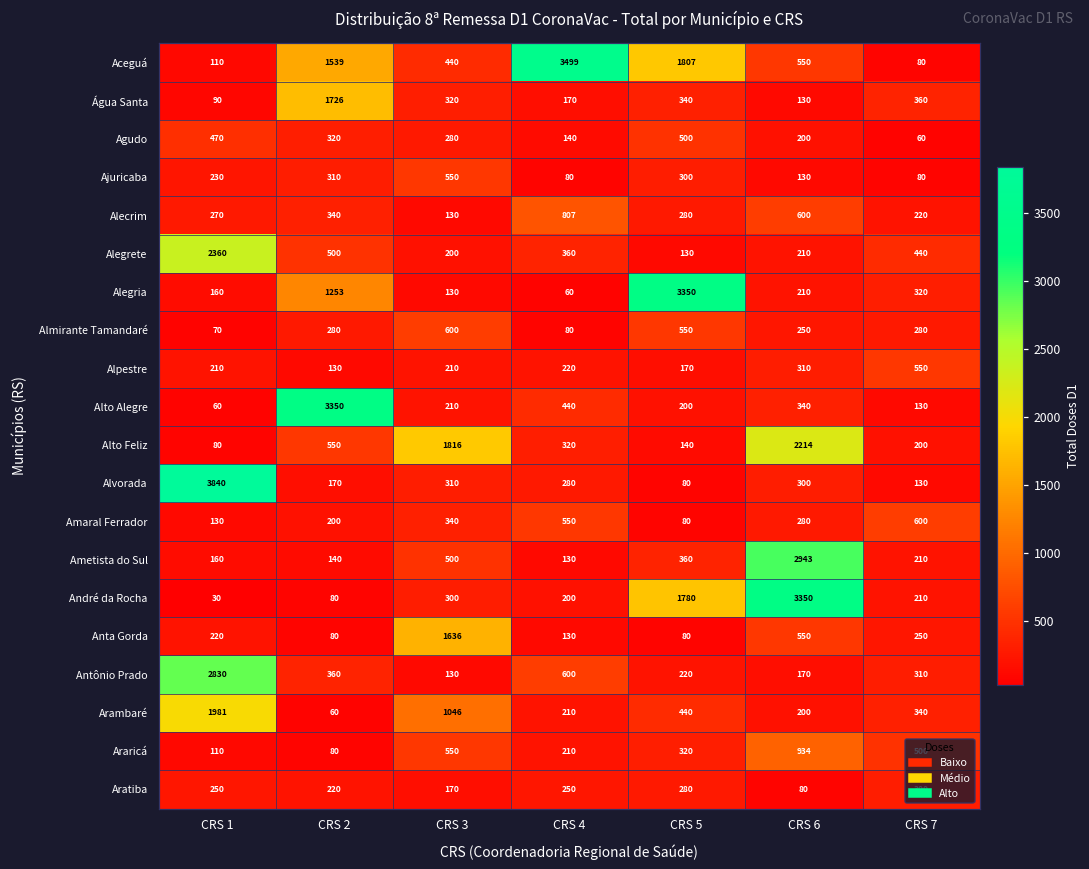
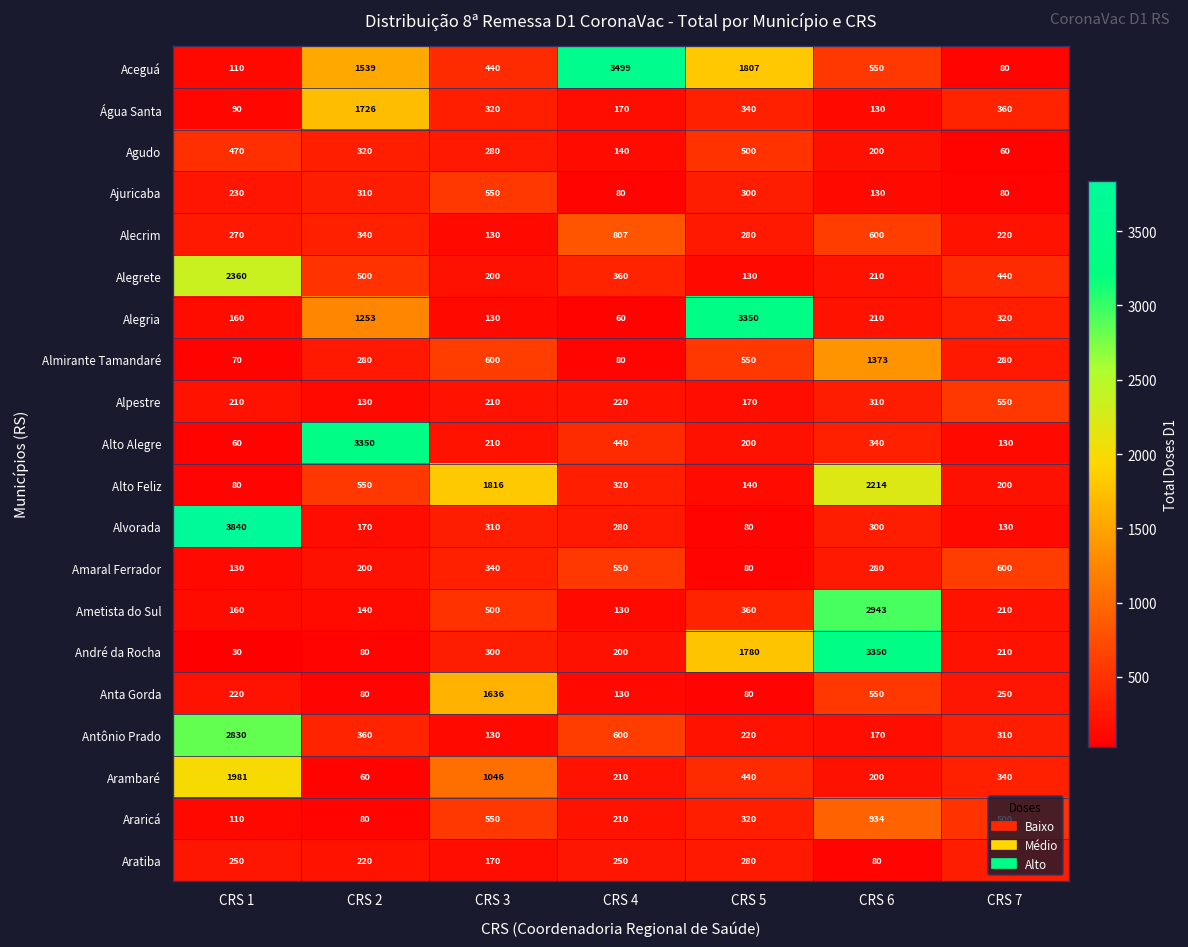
  {
    "Aceguá": {
      "CRS 1": 110,
      "CRS 2": 1539,
      "CRS 3": 440,
      "CRS 4": 3499,
      "CRS 5": 1807,
      "CRS 6": 550,
      "CRS 7": 80
    },
    "Água Santa": {
      "CRS 1": 90,
      "CRS 2": 1726,
      "CRS 3": 320,
      "CRS 4": 170,
      "CRS 5": 340,
      "CRS 6": 130,
      "CRS 7": 360
    },
    "Agudo": {
      "CRS 1": 470,
      "CRS 2": 320,
      "CRS 3": 280,
      "CRS 4": 140,
      "CRS 5": 500,
      "CRS 6": 200,
      "CRS 7": 60
    },
    "Ajuricaba": {
      "CRS 1": 230,
      "CRS 2": 310,
      "CRS 3": 550,
      "CRS 4": 80,
      "CRS 5": 300,
      "CRS 6": 130,
      "CRS 7": 80
    },
    "Alecrim": {
      "CRS 1": 270,
      "CRS 2": 340,
      "CRS 3": 130,
      "CRS 4": 807,
      "CRS 5": 280,
      "CRS 6": 600,
      "CRS 7": 220
    },
    "Alegrete": {
      "CRS 1": 2360,
      "CRS 2": 500,
      "CRS 3": 200,
      "CRS 4": 360,
      "CRS 5": 130,
      "CRS 6": 210,
      "CRS 7": 440
    },
    "Alegria": {
      "CRS 1": 160,
      "CRS 2": 1253,
      "CRS 3": 130,
      "CRS 4": 60,
      "CRS 5": 3350,
      "CRS 6": 210,
      "CRS 7": 320
    },
    "Almirante Tamandaré": {
      "CRS 1": 70,
      "CRS 2": 280,
      "CRS 3": 600,
      "CRS 4": 80,
      "CRS 5": 550,
-     "CRS 6": 250,
+     "CRS 6": 1373,
      "CRS 7": 280
    },
    "Alpestre": {
      "CRS 1": 210,
      "CRS 2": 130,
      "CRS 3": 210,
      "CRS 4": 220,
      "CRS 5": 170,
      "CRS 6": 310,
      "CRS 7": 550
    },
    "Alto Alegre": {
      "CRS 1": 60,
      "CRS 2": 3350,
      "CRS 3": 210,
      "CRS 4": 440,
      "CRS 5": 200,
      "CRS 6": 340,
      "CRS 7": 130
    },
    "Alto Feliz": {
      "CRS 1": 80,
      "CRS 2": 550,
      "CRS 3": 1816,
      "CRS 4": 320,
      "CRS 5": 140,
      "CRS 6": 2214,
      "CRS 7": 200
    },
    "Alvorada": {
      "CRS 1": 3840,
      "CRS 2": 170,
      "CRS 3": 310,
      "CRS 4": 280,
      "CRS 5": 80,
      "CRS 6": 300,
      "CRS 7": 130
    },
    "Amaral Ferrador": {
      "CRS 1": 130,
      "CRS 2": 200,
      "CRS 3": 340,
      "CRS 4": 550,
      "CRS 5": 80,
      "CRS 6": 280,
      "CRS 7": 600
    },
    "Ametista do Sul": {
      "CRS 1": 160,
      "CRS 2": 140,
      "CRS 3": 500,
      "CRS 4": 130,
      "CRS 5": 360,
      "CRS 6": 2943,
      "CRS 7": 210
    },
    "André da Rocha": {
      "CRS 1": 30,
      "CRS 2": 80,
      "CRS 3": 300,
      "CRS 4": 200,
      "CRS 5": 1780,
      "CRS 6": 3350,
      "CRS 7": 210
    },
    "Anta Gorda": {
      "CRS 1": 220,
      "CRS 2": 80,
      "CRS 3": 1636,
      "CRS 4": 130,
      "CRS 5": 80,
      "CRS 6": 550,
      "CRS 7": 250
    },
    "Antônio Prado": {
      "CRS 1": 2830,
      "CRS 2": 360,
      "CRS 3": 130,
      "CRS 4": 600,
      "CRS 5": 220,
      "CRS 6": 170,
      "CRS 7": 310
    },
    "Arambaré": {
      "CRS 1": 1981,
      "CRS 2": 60,
      "CRS 3": 1046,
      "CRS 4": 210,
      "CRS 5": 440,
      "CRS 6": 200,
      "CRS 7": 340
    },
    "Araricá": {
      "CRS 1": 110,
      "CRS 2": 80,
      "CRS 3": 550,
      "CRS 4": 210,
      "CRS 5": 320,
      "CRS 6": 934
    },
    "Aratiba": {
      "CRS 1": 250,
      "CRS 2": 220,
      "CRS 3": 170,
      "CRS 4": 250,
      "CRS 5": 280,
      "CRS 6": 80
    }
  }
